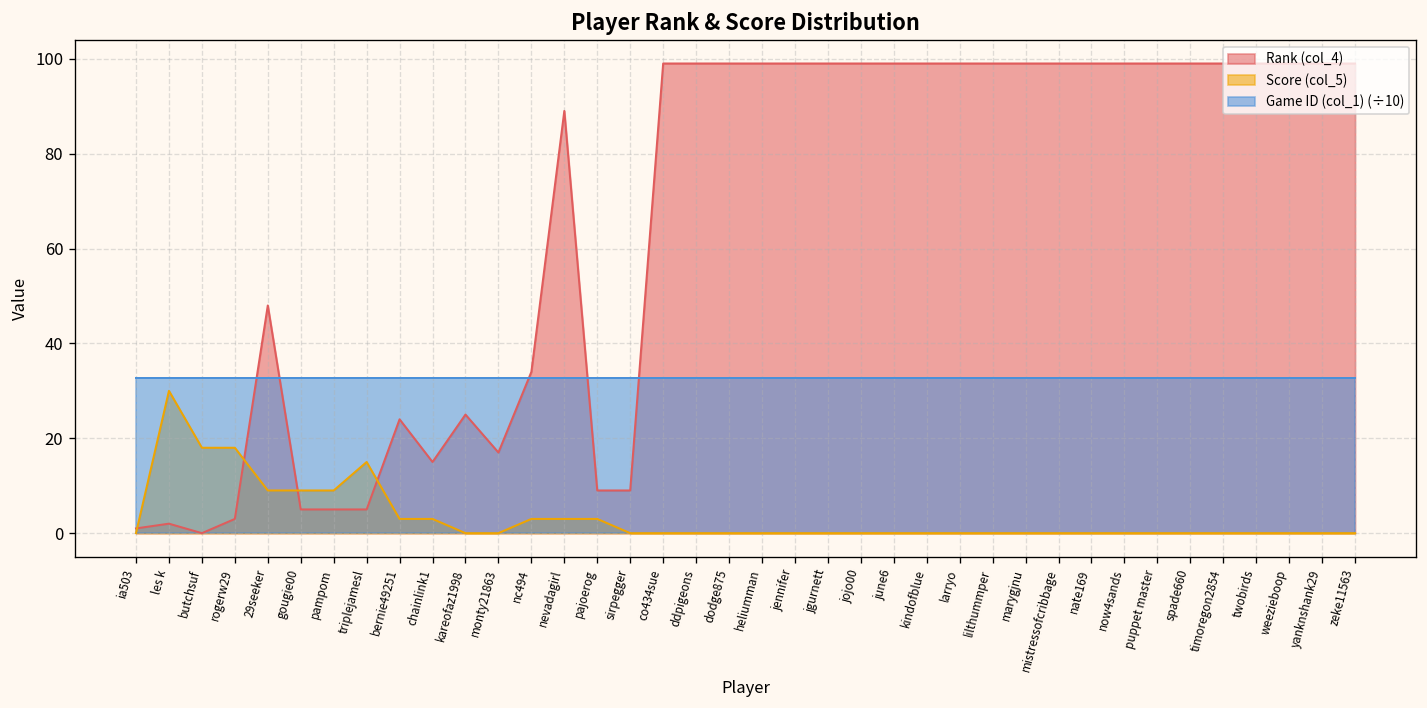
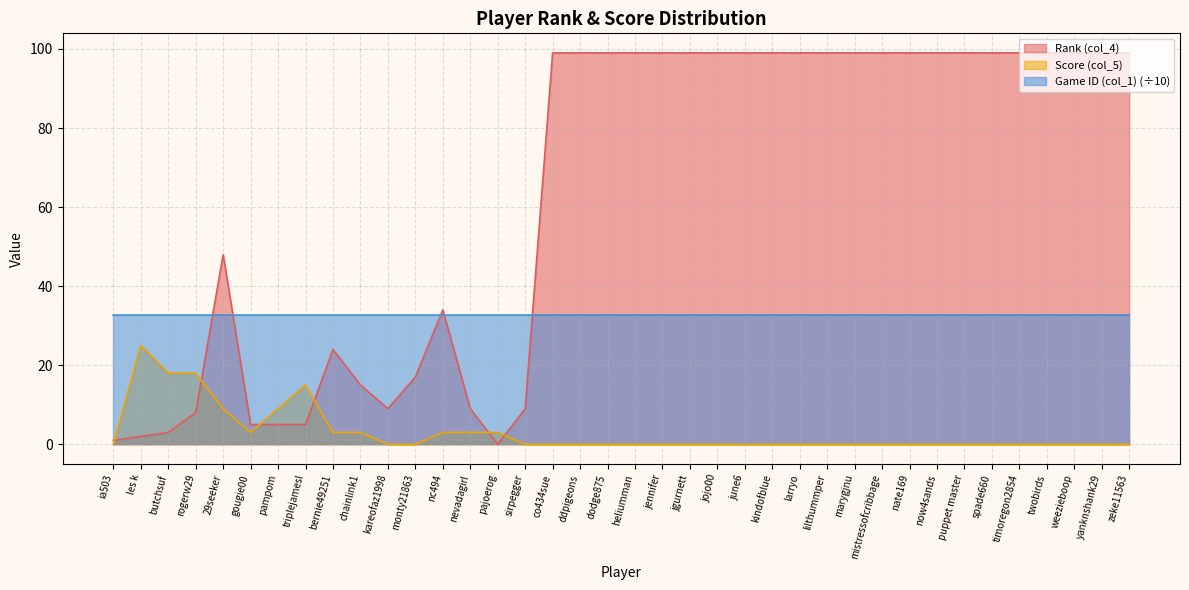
  {
    "Rank (col_4)": {
      "ia503": 1,
      "les k": 2,
-     "butchsuf": 0,
-     "rogerw29": 3,
+     "butchsuf": 3,
+     "rogerw29": 8,
      "29seeker": 48,
      "gougie00": 5,
      "pampom": 5,
      "triplejamesl": 5,
      "bernie49251": 24,
      "chainlink1": 15,
-     "kareofaz1998": 25,
+     "kareofaz1998": 9,
      "monty21863": 17,
      "nc494": 34,
-     "nevadagirl": 89,
-     "pajoerog": 9,
+     "nevadagirl": 9,
+     "pajoerog": 0,
      "sirpegger": 9,
      "co434sue": 99,
      "ddpigeons": 99,
      "dodge875": 99,
      "heliumman": 99,
      "jennifer": 99,
      "jgurnett": 99,
      "jojo00": 99,
      "june6": 99,
      "kindofblue": 99,
      "larryo": 99,
      "lilthummper": 99,
      "marygjnu": 99,
      "mistressofcribbage": 99,
      "nate169": 99,
      "now4sands": 99,
      "puppet master": 99,
      "spade660": 99
    },
    "Score (col_5)": {
      "ia503": 0,
-     "les k": 30,
+     "les k": 25,
      "butchsuf": 18,
      "rogerw29": 18,
      "29seeker": 9,
-     "gougie00": 9,
+     "gougie00": 3,
      "pampom": 9,
      "triplejamesl": 15,
      "bernie49251": 3,
      "chainlink1": 3,
      "kareofaz1998": 0,
      "monty21863": 0,
      "nc494": 3,
      "nevadagirl": 3,
      "pajoerog": 3,
      "sirpegger": 0,
      "co434sue": 0,
      "ddpigeons": 0,
      "dodge875": 0,
      "heliumman": 0,
      "jennifer": 0,
      "jgurnett": 0,
      "jojo00": 0,
      "june6": 0,
      "kindofblue": 0,
      "larryo": 0,
      "lilthummper": 0,
      "marygjnu": 0,
      "mistressofcribbage": 0,
      "nate169": 0,
      "now4sands": 0,
      "puppet master": 0,
      "spade660": 0,
      "timoregon2854": 0,
      "twobirds": 0,
      "weezieboop": 0,
      "yanknshank29": 0,
      "zeke11563": 0
    },
    "Game ID (col_1) (÷10)": {
      "ia503": 33,
      "les k": 33,
      "butchsuf": 33,
      "rogerw29": 33,
      "29seeker": 33,
      "gougie00": 33,
      "pampom": 33,
      "triplejamesl": 33,
      "bernie49251": 33,
      "chainlink1": 33,
      "kareofaz1998": 33,
      "monty21863": 33,
      "nc494": 33,
      "nevadagirl": 33,
      "pajoerog": 33,
      "sirpegger": 33,
      "co434sue": 33,
      "ddpigeons": 33,
      "dodge875": 33,
      "heliumman": 33,
      "jennifer": 33,
      "jgurnett": 33,
      "jojo00": 33,
      "june6": 33,
      "kindofblue": 33,
      "larryo": 33,
      "lilthummper": 33,
      "marygjnu": 33,
      "mistressofcribbage": 33,
      "nate169": 33,
      "now4sands": 33,
      "puppet master": 33,
      "spade660": 33,
      "timoregon2854": 33,
      "twobirds": 33,
      "weezieboop": 33,
      "yanknshank29": 33,
      "zeke11563": 33
    }
  }
